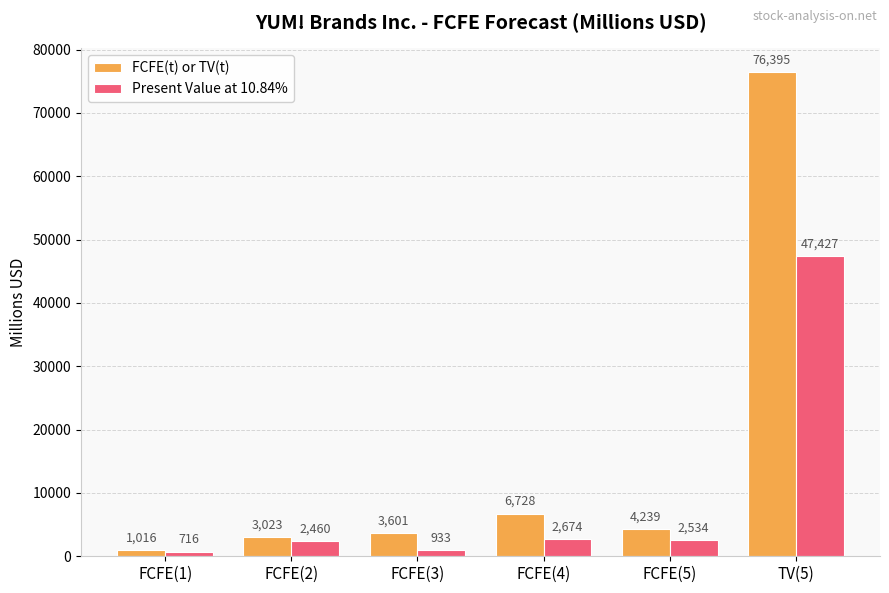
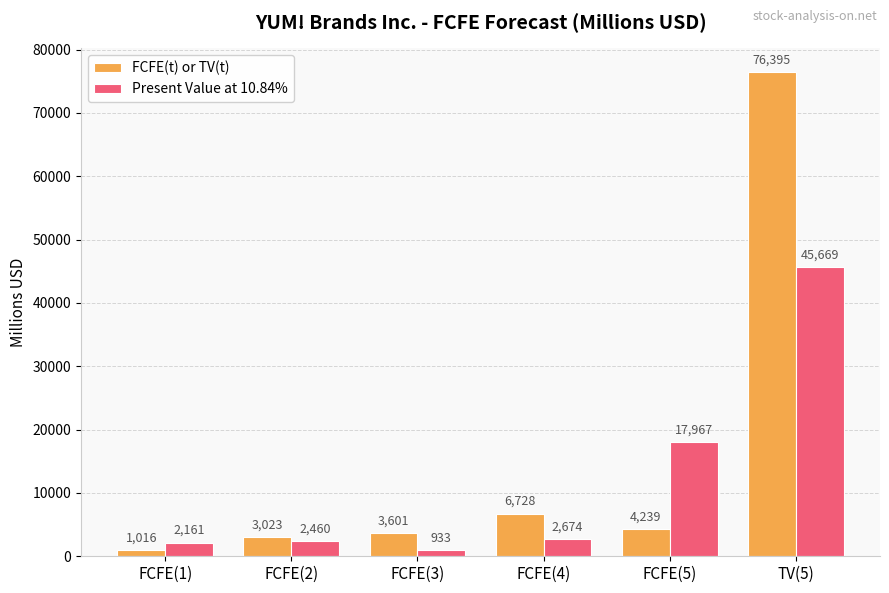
  {
    "FCFE(t) or TV(t)": {
      "FCFE(1)": "1,016",
      "FCFE(2)": "3,023",
      "FCFE(3)": "3,601",
      "FCFE(4)": "6,728",
      "FCFE(5)": "4,239",
      "TV(5)": "76,395"
    },
    "Present Value at 10.84%": {
-     "FCFE(1)": "716",
+     "FCFE(1)": "2,161",
      "FCFE(2)": "2,460",
      "FCFE(3)": "933",
      "FCFE(4)": "2,674",
-     "FCFE(5)": "2,534",
-     "TV(5)": "47,427"
+     "FCFE(5)": "17,967",
+     "TV(5)": "45,669"
    }
  }
